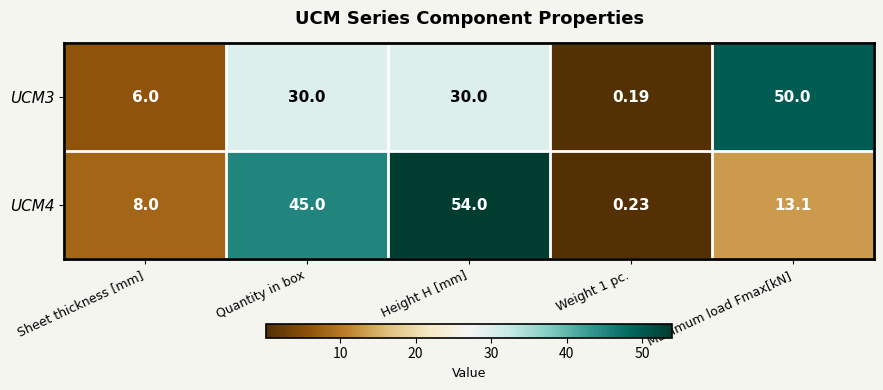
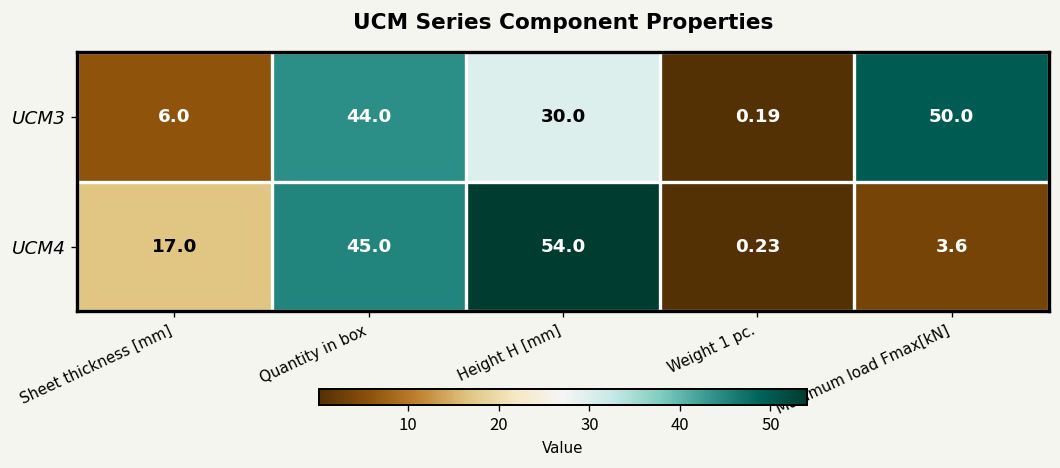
  {
    "UCM3": {
      "Sheet thickness [mm]": 6.0,
-     "Quantity in box": 30.0,
+     "Quantity in box": 44.0,
      "Height H [mm]": 30.0,
      "Weight 1 pc.": 0.19,
      "Maximum load Fmax[kN]": 50.0
    },
    "UCM4": {
-     "Sheet thickness [mm]": 8.0,
+     "Sheet thickness [mm]": 17.0,
      "Quantity in box": 45.0,
      "Height H [mm]": 54.0,
      "Weight 1 pc.": 0.23,
-     "Maximum load Fmax[kN]": 13.1
+     "Maximum load Fmax[kN]": 3.6
    }
  }
